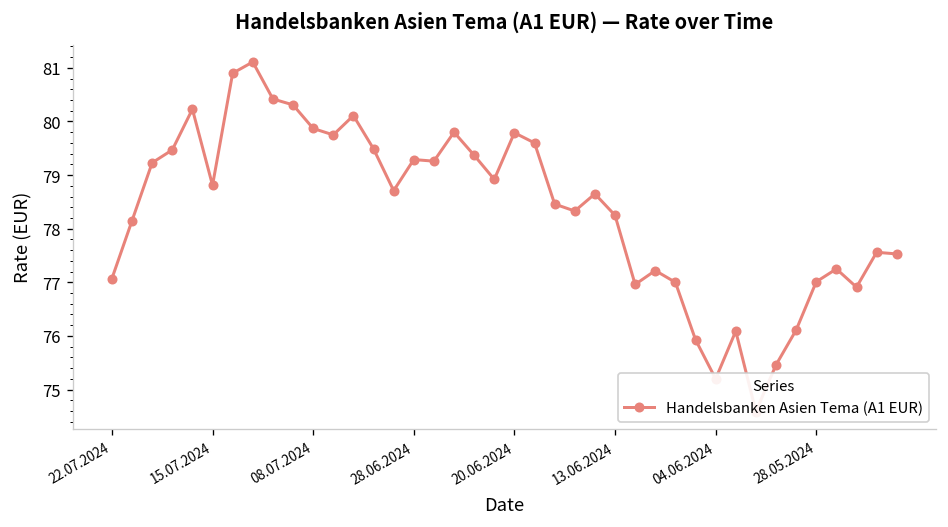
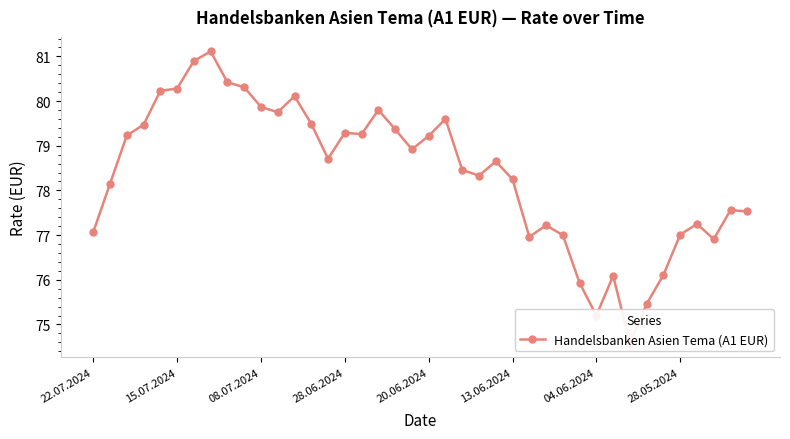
  {
    "22.07.2024": 77.1,
-   "15.07.2024": 78.8,
+   "15.07.2024": 80.3,
    "08.07.2024": 79.9,
    "28.06.2024": 79.3,
-   "20.06.2024": 79.8,
+   "20.06.2024": 79.2,
    "13.06.2024": 78.3,
    "28.05.2024": 77.0
  }
